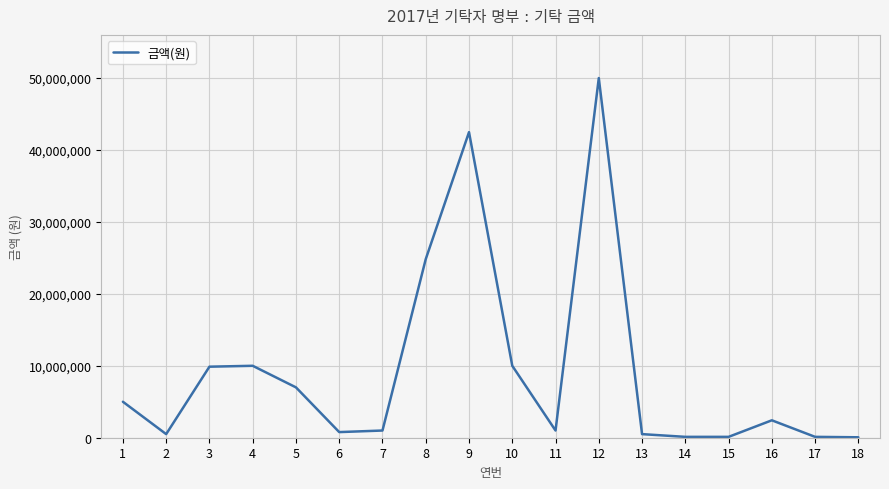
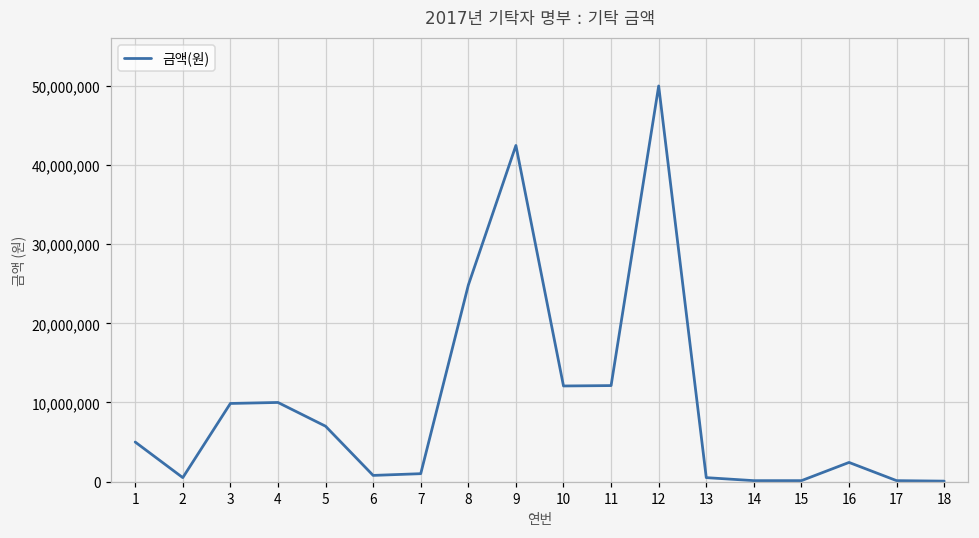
  {
    "1": "5,000,000",
    "2": "1,000,000",
    "3": "10,000,000",
    "4": "10,000,000",
    "5": "7,000,000",
    "6": "1,000,000",
    "7": "1,000,000",
    "8": "25,000,000",
    "9": "42,000,000",
-   "10": "10,000,000",
-   "11": "1,000,000",
+   "10": "12,000,000",
+   "11": "12,000,000",
    "12": "50,000,000",
    "13": "1,000,000",
    "14": "0",
    "15": "0",
    "16": "2,000,000",
    "17": "0",
    "18": "0"
  }
